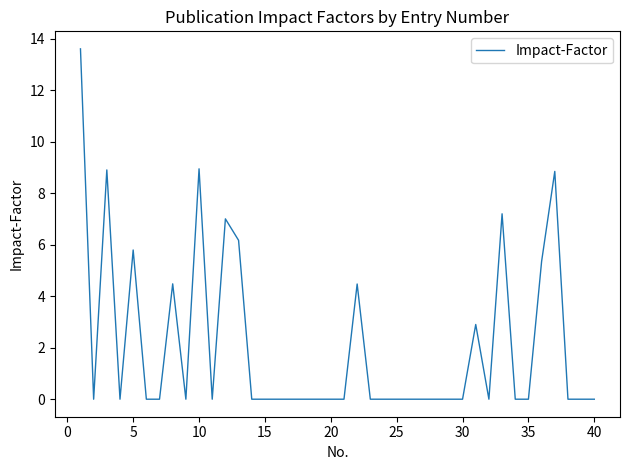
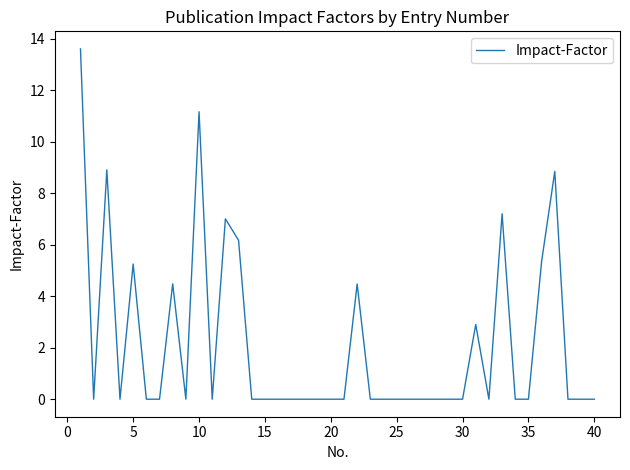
  {
-   "5": 5.8,
-   "10": 8.9,
+   "5": 5.2,
+   "10": 11.2,
    "15": 0.0,
    "20": 0.0,
    "25": 0.0,
    "30": 0.0,
    "35": 0.0,
    "40": 0.0
  }
